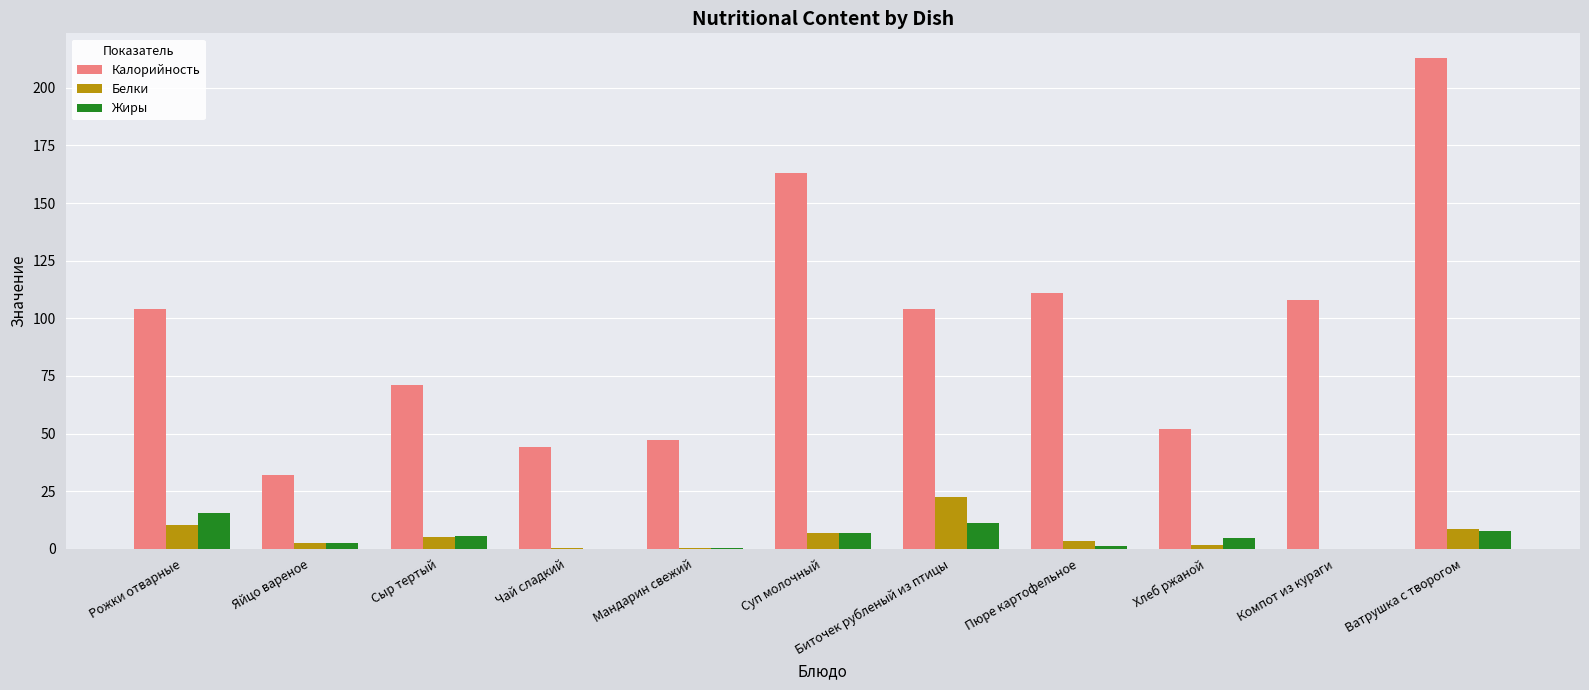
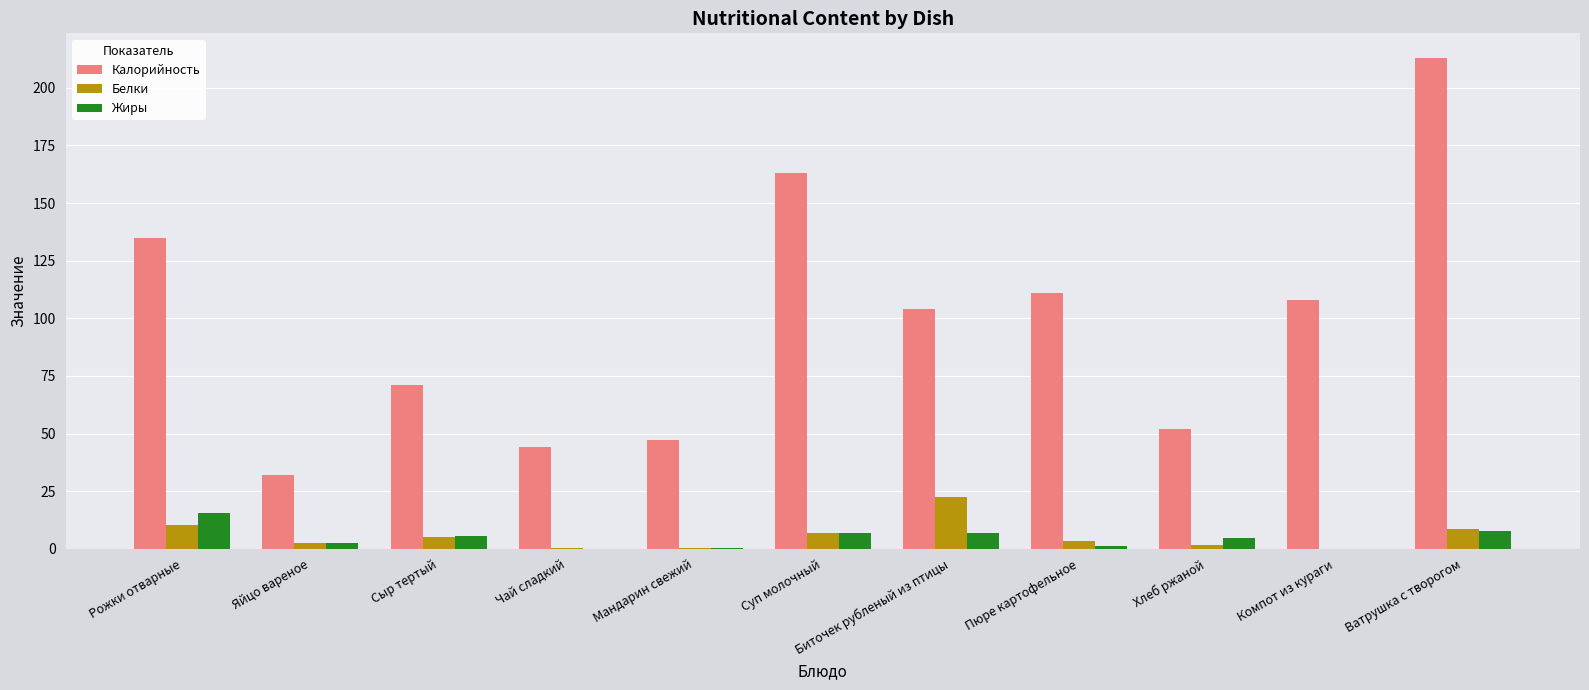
  {
    "Калорийность": {
-     "Рожки отварные": 104,
+     "Рожки отварные": 135,
      "Яйцо вареное": 32,
      "Сыр тертый": 71,
      "Чай сладкий": 44,
      "Мандарин свежий": 47,
      "Суп молочный": 163,
      "Биточек рубленый из птицы": 104,
      "Пюре картофельное": 111,
      "Хлеб ржаной": 52,
      "Компот из кураги": 108,
      "Ватрушка с творогом": 213
    },
    "Белки": {
      "Рожки отварные": 10,
      "Яйцо вареное": 2,
      "Сыр тертый": 5,
      "Суп молочный": 7,
      "Биточек рубленый из птицы": 22,
      "Пюре картофельное": 3,
      "Хлеб ржаной": 2,
      "Компот из кураги": 0,
      "Ватрушка с творогом": 8
    },
    "Жиры": {
      "Рожки отварные": 16,
      "Яйцо вареное": 2,
      "Сыр тертый": 5,
      "Суп молочный": 7,
-     "Биточек рубленый из птицы": 11,
+     "Биточек рубленый из птицы": 7,
      "Пюре картофельное": 1,
      "Хлеб ржаной": 5,
      "Компот из кураги": 0,
      "Ватрушка с творогом": 8
    }
  }
